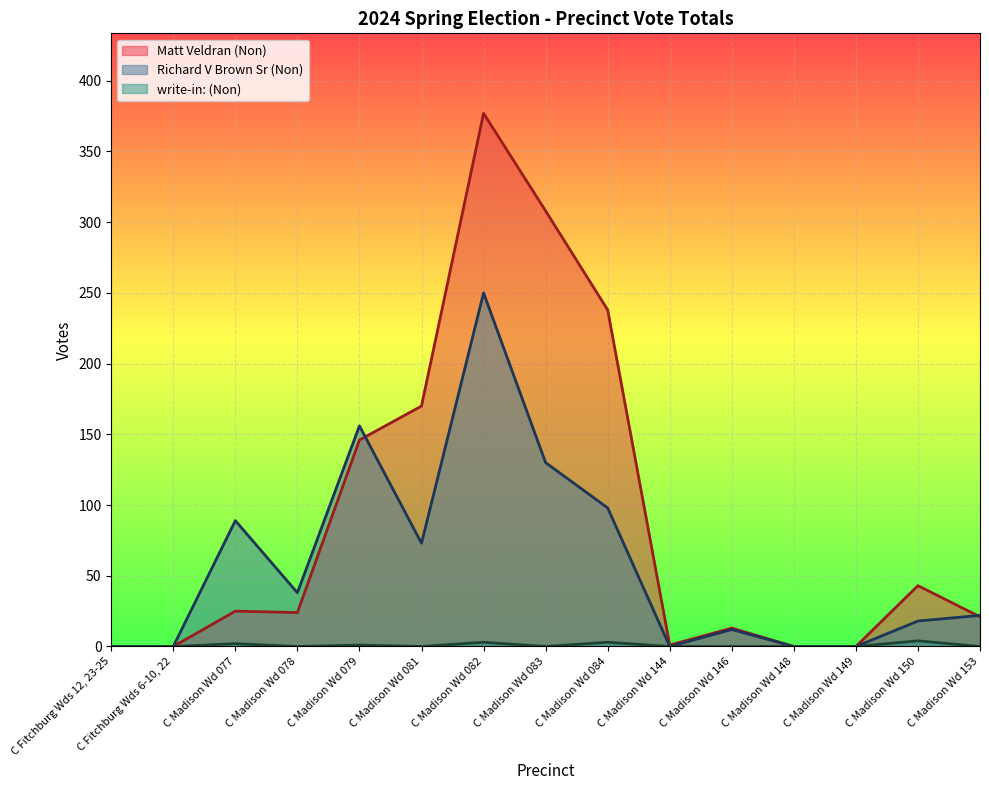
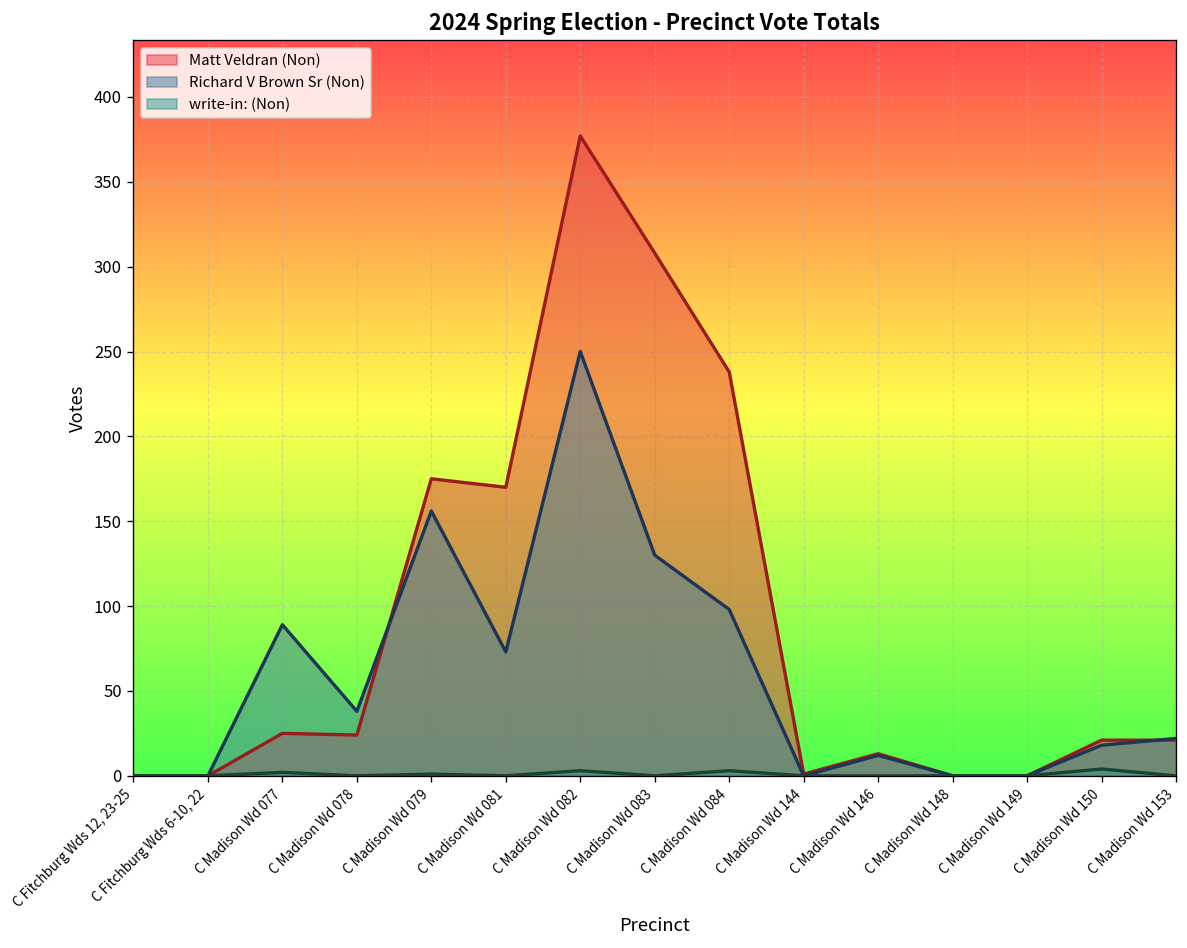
  {
    "Matt Veldran (Non)": {
      "C Madison Wd 077": 25,
      "C Madison Wd 078": 24,
-     "C Madison Wd 079": 146,
+     "C Madison Wd 079": 175,
      "C Madison Wd 081": 170,
      "C Madison Wd 082": 377,
      "C Madison Wd 083": 308,
      "C Madison Wd 084": 238,
-     "C Madison Wd 150": 43
+     "C Madison Wd 150": 21
    }
  }
